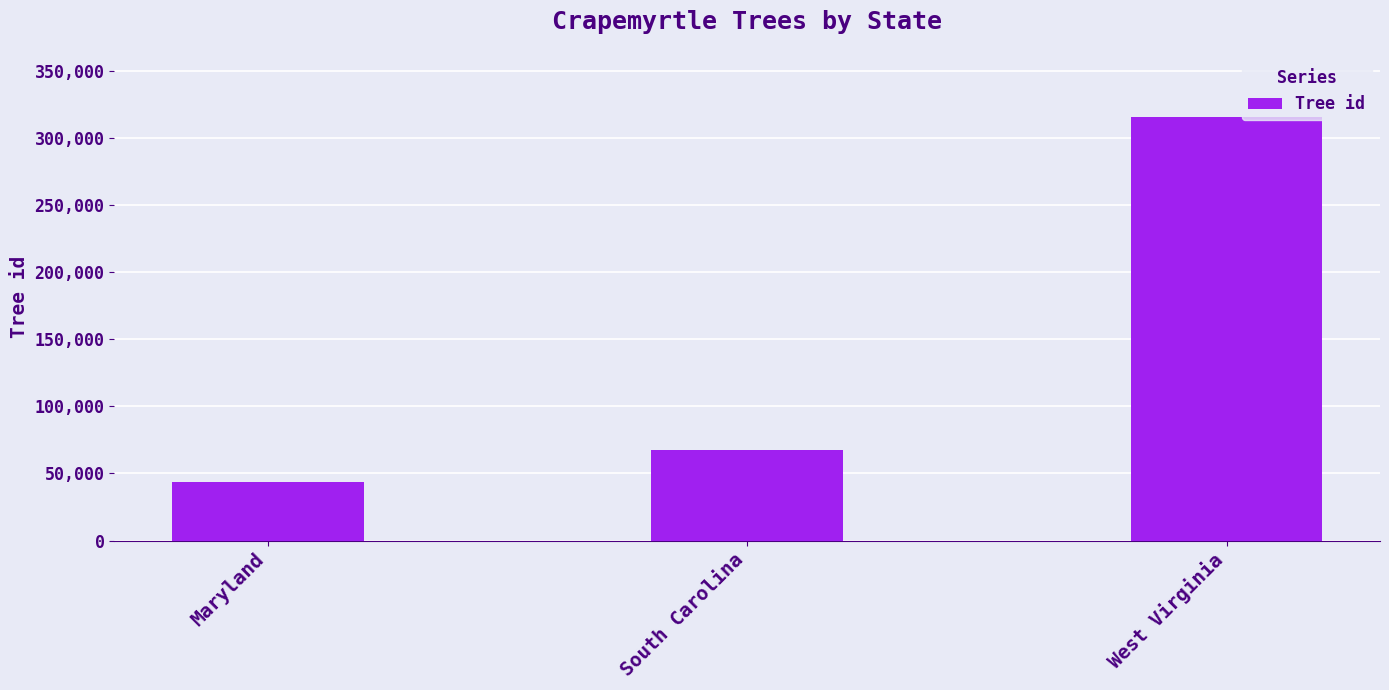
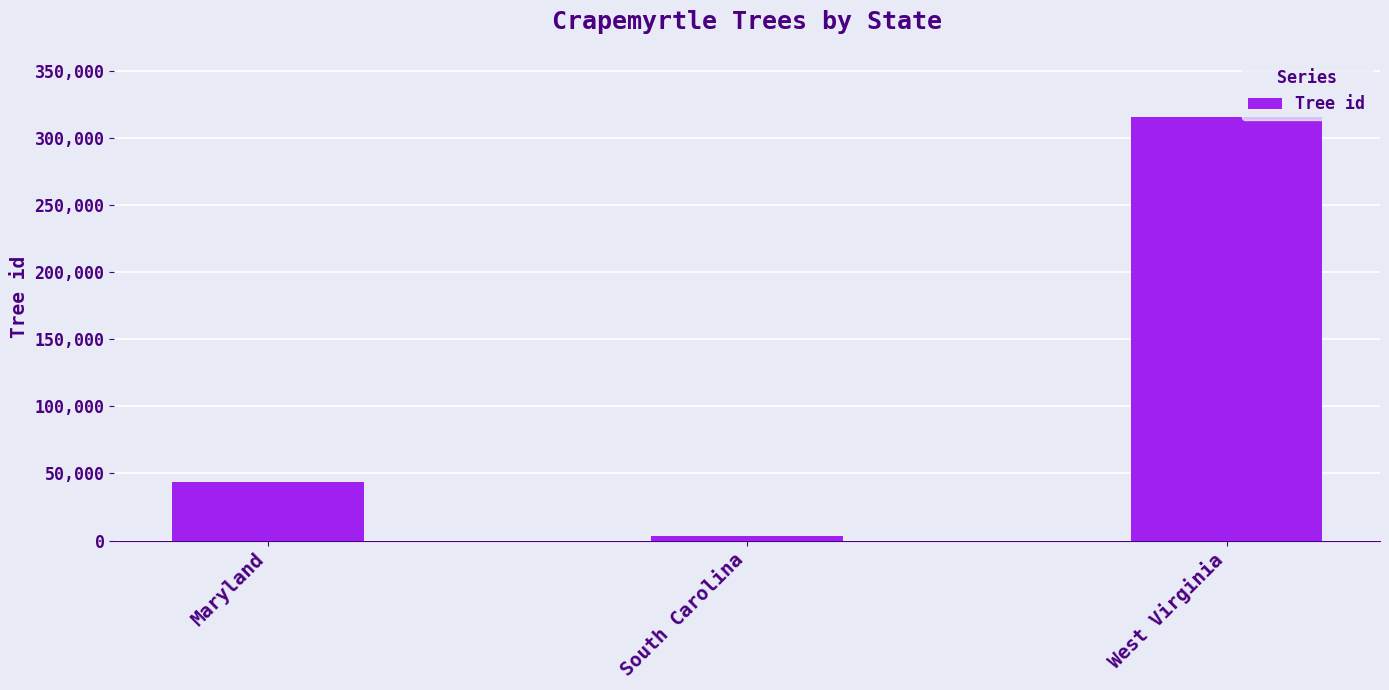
  {
    "Maryland": "44,000",
-   "South Carolina": "68,000",
+   "South Carolina": "4,000",
    "West Virginia": "315,000"
  }
